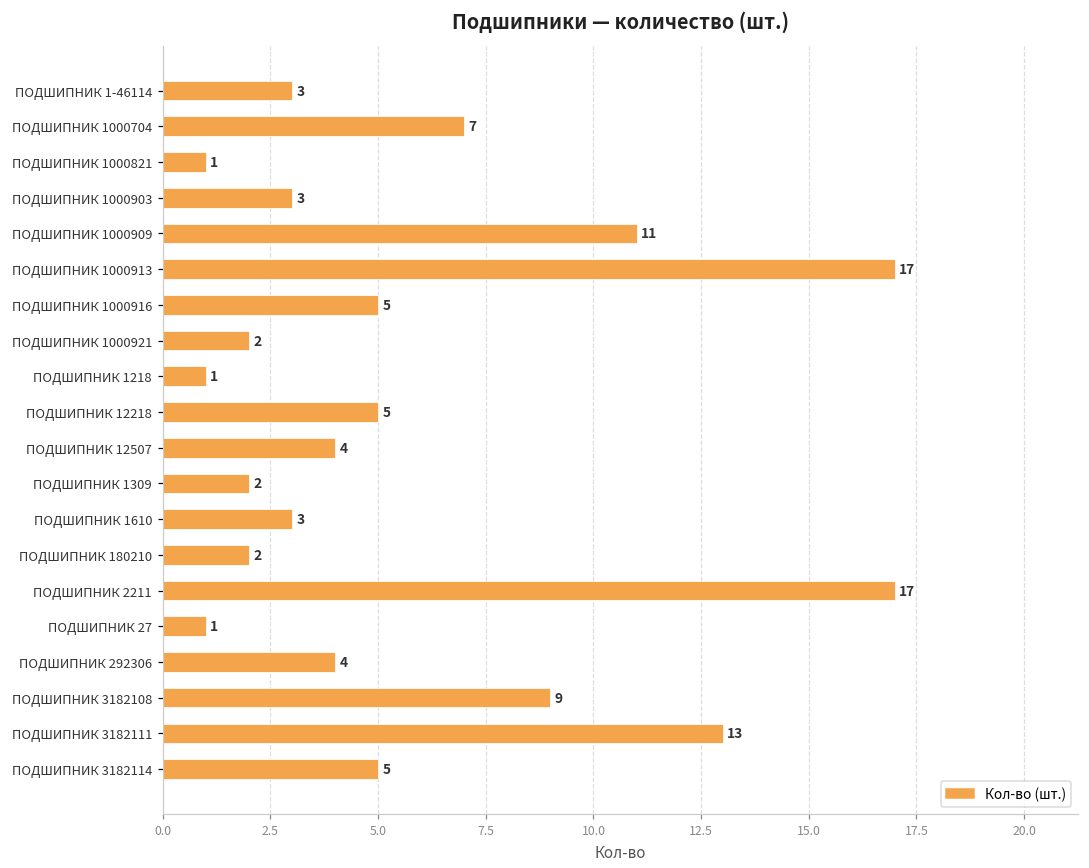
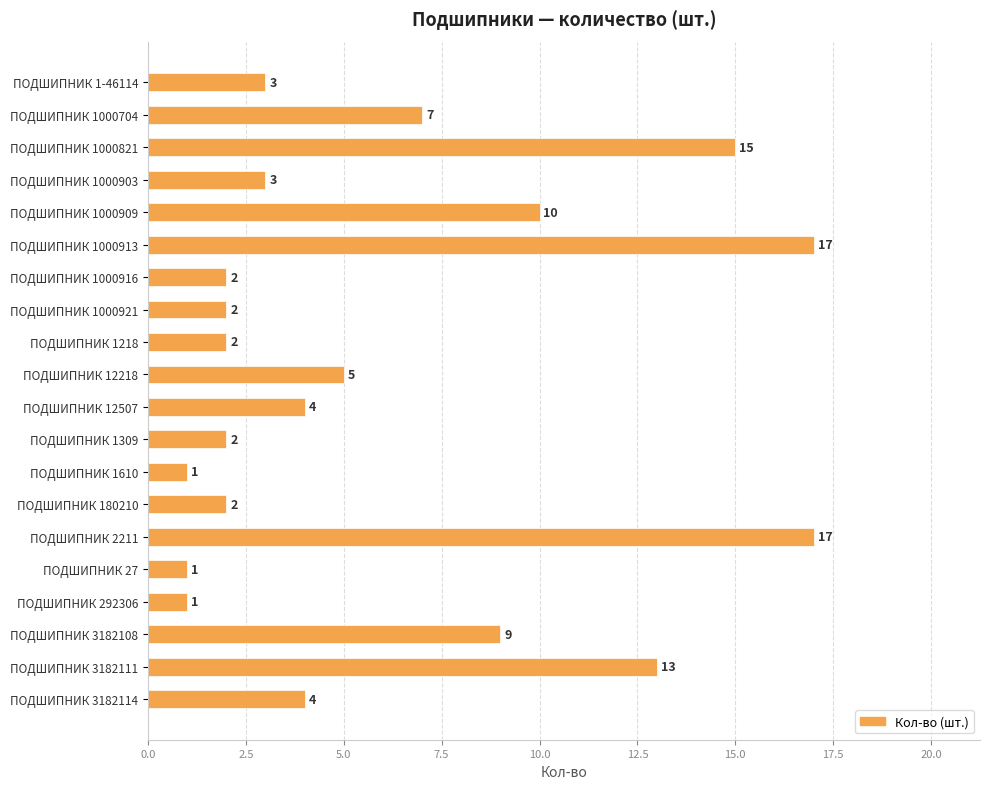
  {
    "ПОДШИПНИК 1-46114": 3,
    "ПОДШИПНИК 1000704": 7,
-   "ПОДШИПНИК 1000821": 1,
+   "ПОДШИПНИК 1000821": 15,
    "ПОДШИПНИК 1000903": 3,
-   "ПОДШИПНИК 1000909": 11,
+   "ПОДШИПНИК 1000909": 10,
    "ПОДШИПНИК 1000913": 17,
-   "ПОДШИПНИК 1000916": 5,
+   "ПОДШИПНИК 1000916": 2,
    "ПОДШИПНИК 1000921": 2,
-   "ПОДШИПНИК 1218": 1,
+   "ПОДШИПНИК 1218": 2,
    "ПОДШИПНИК 12218": 5,
    "ПОДШИПНИК 12507": 4,
    "ПОДШИПНИК 1309": 2,
-   "ПОДШИПНИК 1610": 3,
+   "ПОДШИПНИК 1610": 1,
    "ПОДШИПНИК 180210": 2,
    "ПОДШИПНИК 2211": 17,
    "ПОДШИПНИК 27": 1,
-   "ПОДШИПНИК 292306": 4,
+   "ПОДШИПНИК 292306": 1,
    "ПОДШИПНИК 3182108": 9,
    "ПОДШИПНИК 3182111": 13,
-   "ПОДШИПНИК 3182114": 5
+   "ПОДШИПНИК 3182114": 4
  }
